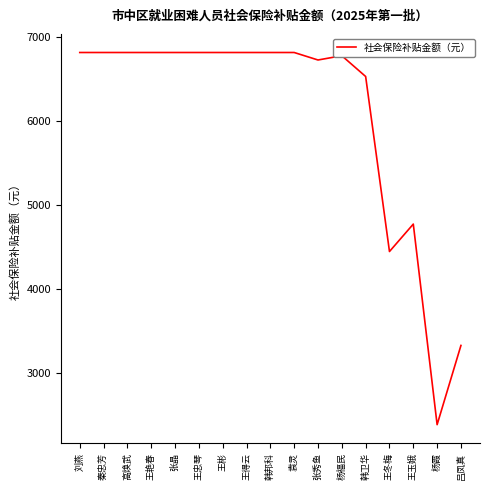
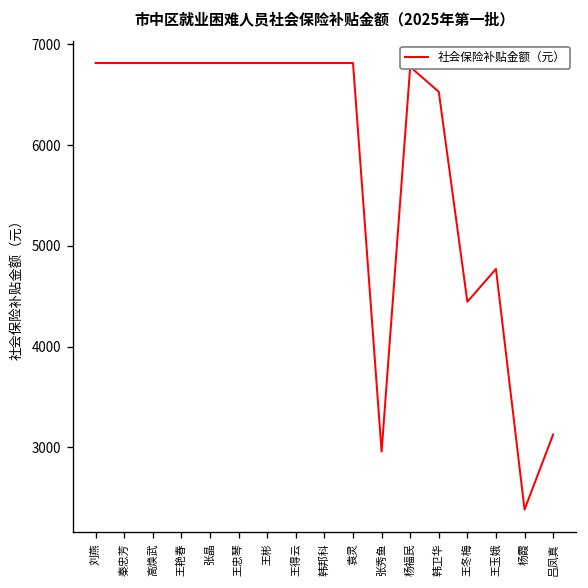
  {
    "刘燕": 6800,
    "秦忠芳": 6800,
    "高焕武": 6800,
    "王艳春": 6800,
    "张晶": 6800,
    "王忠琴": 6800,
    "王彬": 6800,
    "王得云": 6800,
    "韩邦科": 6800,
    "袁灵": 6800,
-   "张秀鱼": 6700,
+   "张秀鱼": 3000,
    "韩卫华": 6500,
    "王冬梅": 4400,
    "王玉娥": 4800,
    "杨霞": 2400,
-   "吕凤真": 3300
+   "吕凤真": 3100
  }
